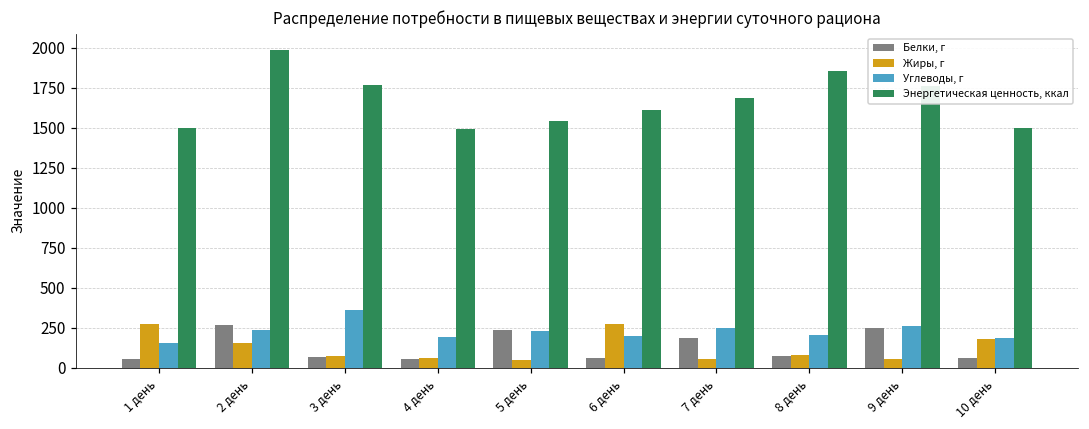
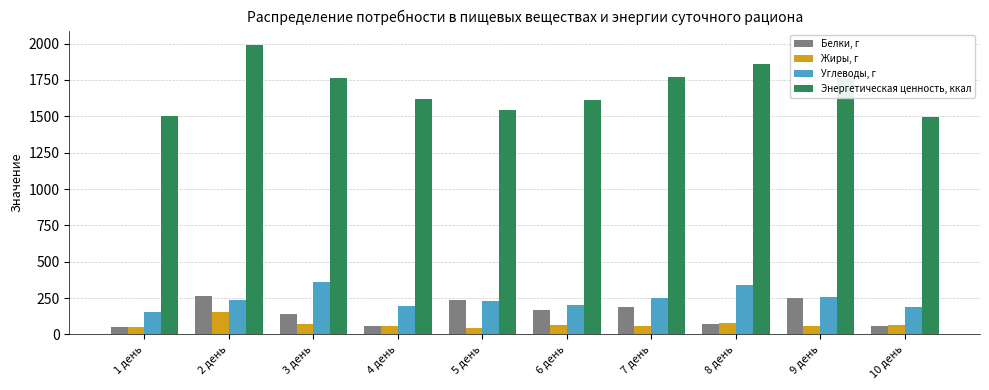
  {
    "Белки, г": {
      "1 день": 50,
      "2 день": 270,
-     "3 день": 70,
+     "3 день": 140,
      "4 день": 60,
      "5 день": 240,
-     "6 день": 60,
+     "6 день": 170,
      "7 день": 190,
      "8 день": 70,
      "9 день": 250,
      "10 день": 60
    },
    "Жиры, г": {
-     "1 день": 280,
+     "1 день": 50,
      "2 день": 150,
      "3 день": 70,
      "4 день": 60,
      "5 день": 50,
-     "6 день": 280,
+     "6 день": 60,
      "7 день": 60,
      "8 день": 80,
      "9 день": 60,
-     "10 день": 180
+     "10 день": 70
    },
    "Углеводы, г": {
      "1 день": 150,
      "2 день": 240,
      "3 день": 360,
      "4 день": 190,
      "5 день": 230,
      "6 день": 200,
      "7 день": 250,
-     "8 день": 200,
+     "8 день": 340,
      "9 день": 260,
      "10 день": 190
    },
    "Энергетическая ценность, ккал": {
      "1 день": 1500,
      "2 день": 1990,
      "3 день": 1770,
-     "4 день": 1500,
+     "4 день": 1620,
      "5 день": 1540,
      "6 день": 1610,
-     "7 день": 1690,
+     "7 день": 1770,
      "8 день": 1860,
      "10 день": 1500
    }
  }
